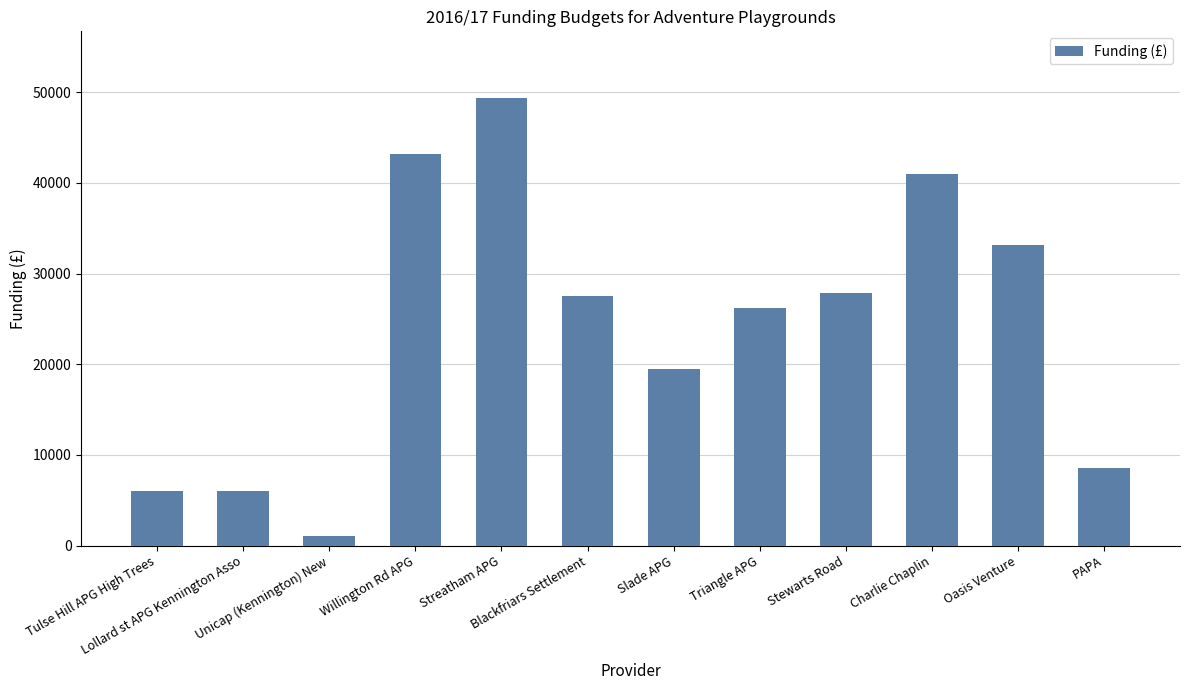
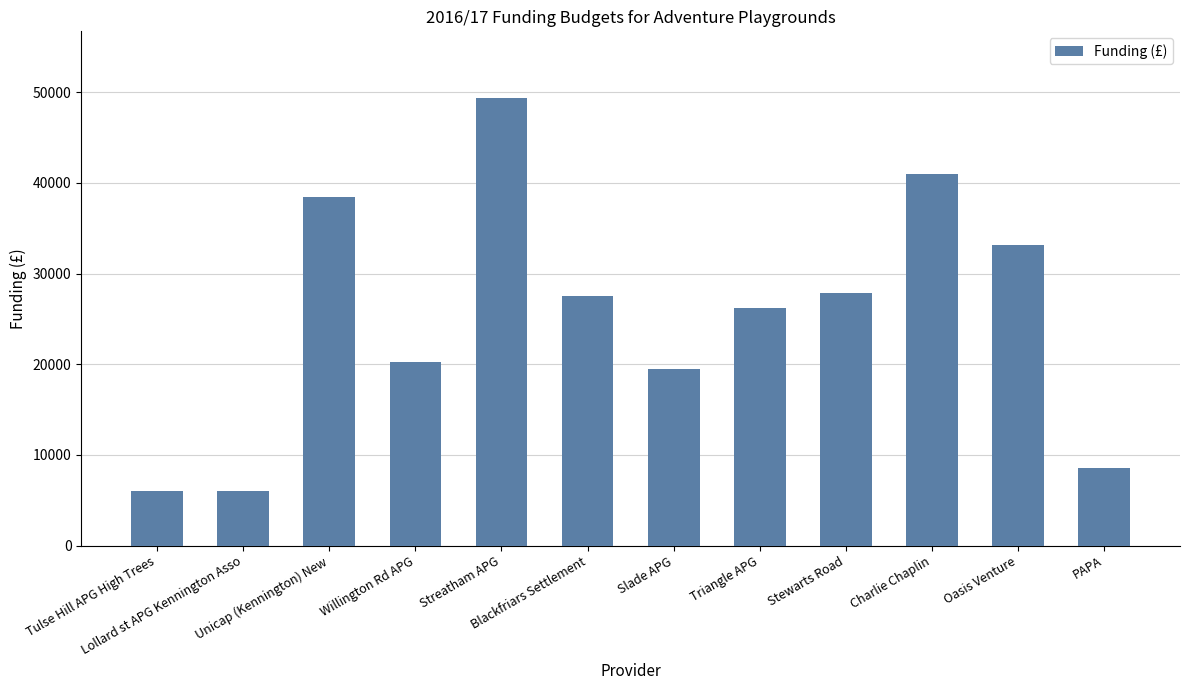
  {
    "Tulse Hill APG High Trees": 6000,
    "Lollard st APG Kennington Asso": 6000,
-   "Unicap (Kennington) New": 1000,
-   "Willington Rd APG": 43000,
+   "Unicap (Kennington) New": 38000,
+   "Willington Rd APG": 20000,
    "Streatham APG": 49000,
    "Blackfriars Settlement": 27000,
    "Slade APG": 19000,
    "Triangle APG": 26000,
    "Stewarts Road": 28000,
    "Charlie Chaplin": 41000,
    "Oasis Venture": 33000,
    "PAPA": 9000
  }
